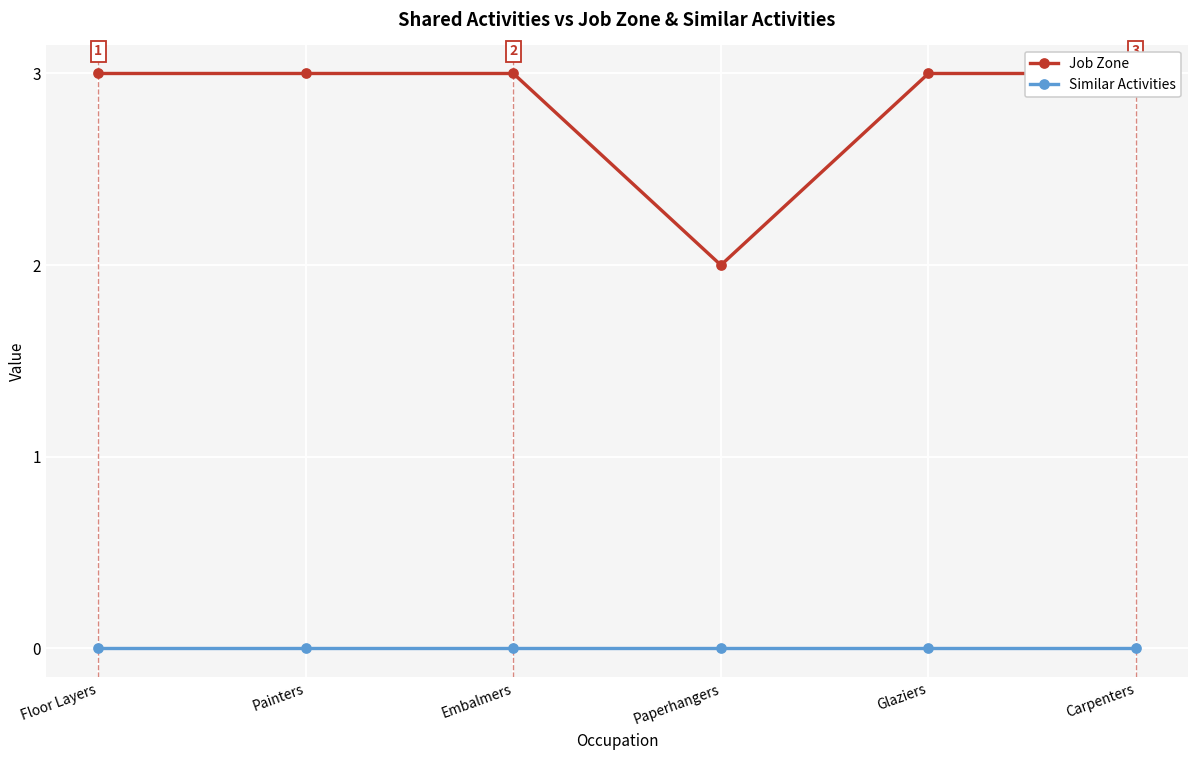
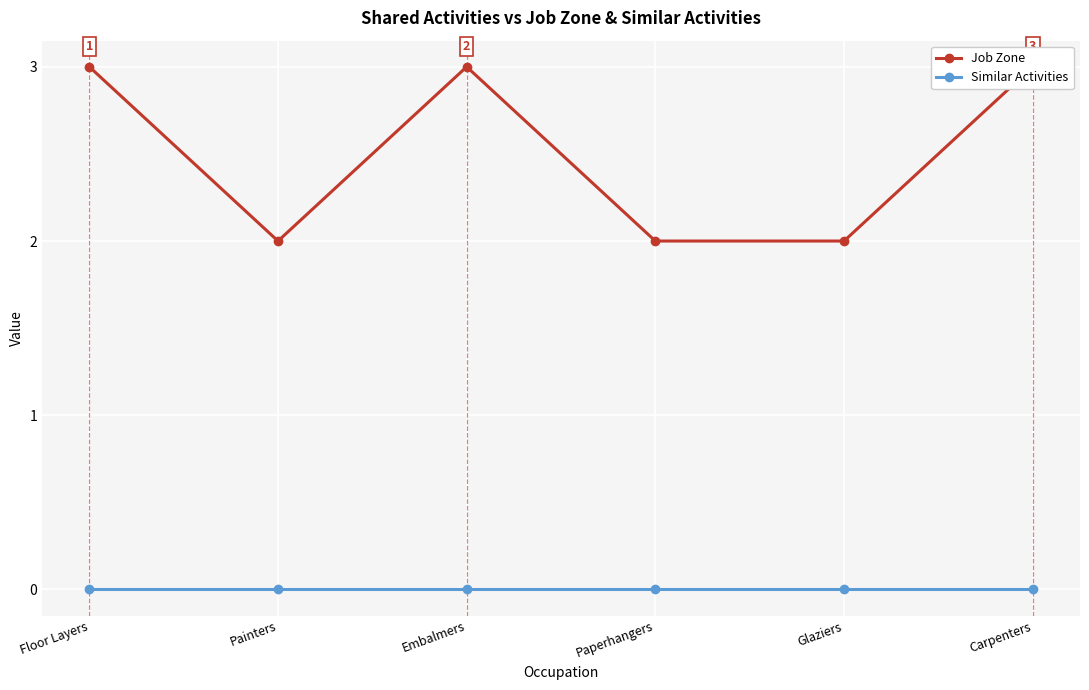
  {
    "Job Zone": {
-     "Painters": 3,
+     "Painters": 2,
      "Paperhangers": 2,
-     "Glaziers": 3
+     "Glaziers": 2
    },
    "Similar Activities": {
      "Floor Layers": 0,
      "Painters": 0,
      "Embalmers": 0,
      "Paperhangers": 0,
      "Glaziers": 0,
      "Carpenters": 0
    }
  }
